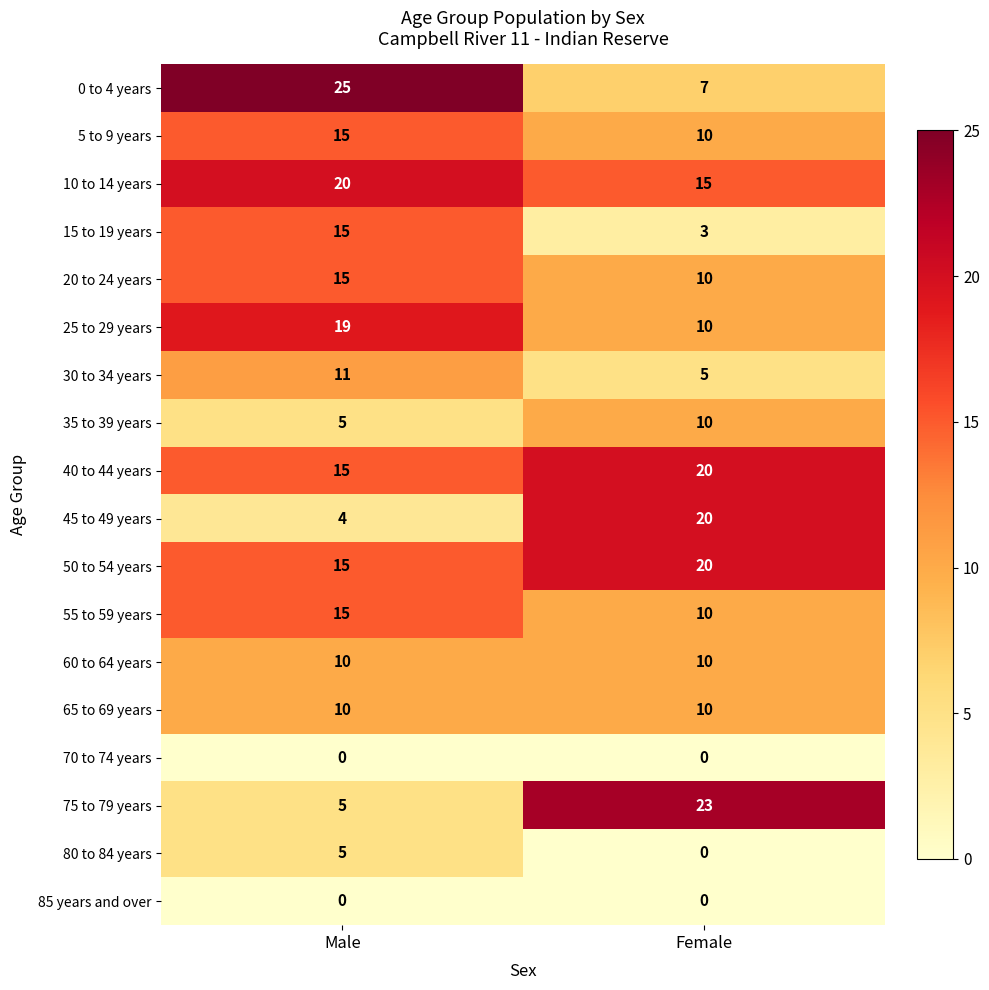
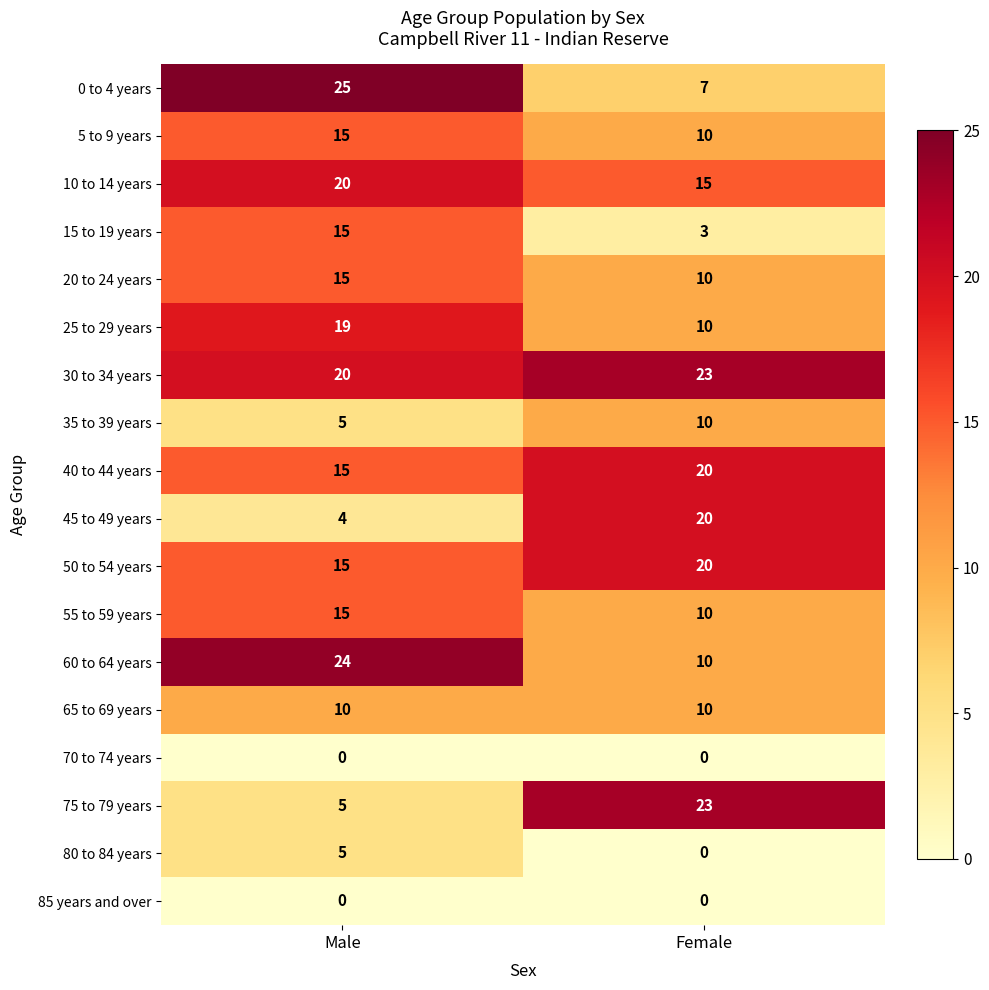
  {
    "0 to 4 years": {
      "Male": 25,
      "Female": 7
    },
    "5 to 9 years": {
      "Male": 15,
      "Female": 10
    },
    "10 to 14 years": {
      "Male": 20,
      "Female": 15
    },
    "15 to 19 years": {
      "Male": 15,
      "Female": 3
    },
    "20 to 24 years": {
      "Male": 15,
      "Female": 10
    },
    "25 to 29 years": {
      "Male": 19,
      "Female": 10
    },
    "30 to 34 years": {
-     "Male": 11,
-     "Female": 5
+     "Male": 20,
+     "Female": 23
    },
    "35 to 39 years": {
      "Male": 5,
      "Female": 10
    },
    "40 to 44 years": {
      "Male": 15,
      "Female": 20
    },
    "45 to 49 years": {
      "Male": 4,
      "Female": 20
    },
    "50 to 54 years": {
      "Male": 15,
      "Female": 20
    },
    "55 to 59 years": {
      "Male": 15,
      "Female": 10
    },
    "60 to 64 years": {
-     "Male": 10,
+     "Male": 24,
      "Female": 10
    },
    "65 to 69 years": {
      "Male": 10,
      "Female": 10
    },
    "70 to 74 years": {
      "Male": 0,
      "Female": 0
    },
    "75 to 79 years": {
      "Male": 5,
      "Female": 23
    },
    "80 to 84 years": {
      "Male": 5,
      "Female": 0
    },
    "85 years and over": {
      "Male": 0,
      "Female": 0
    }
  }
